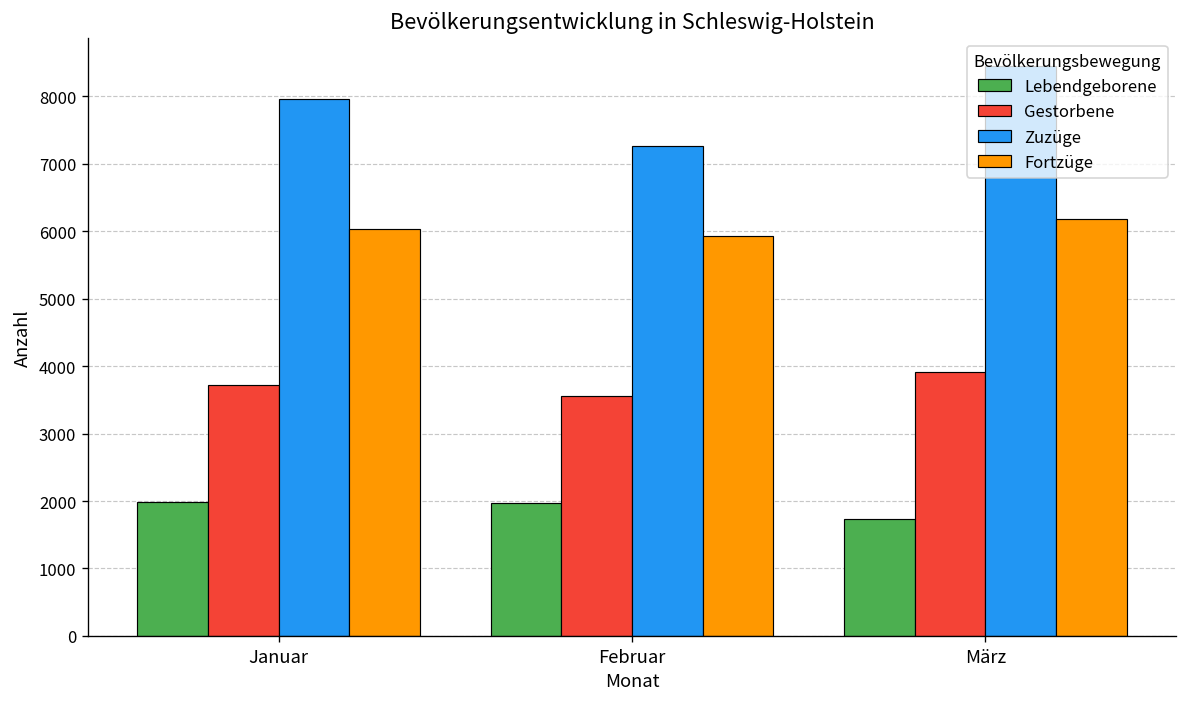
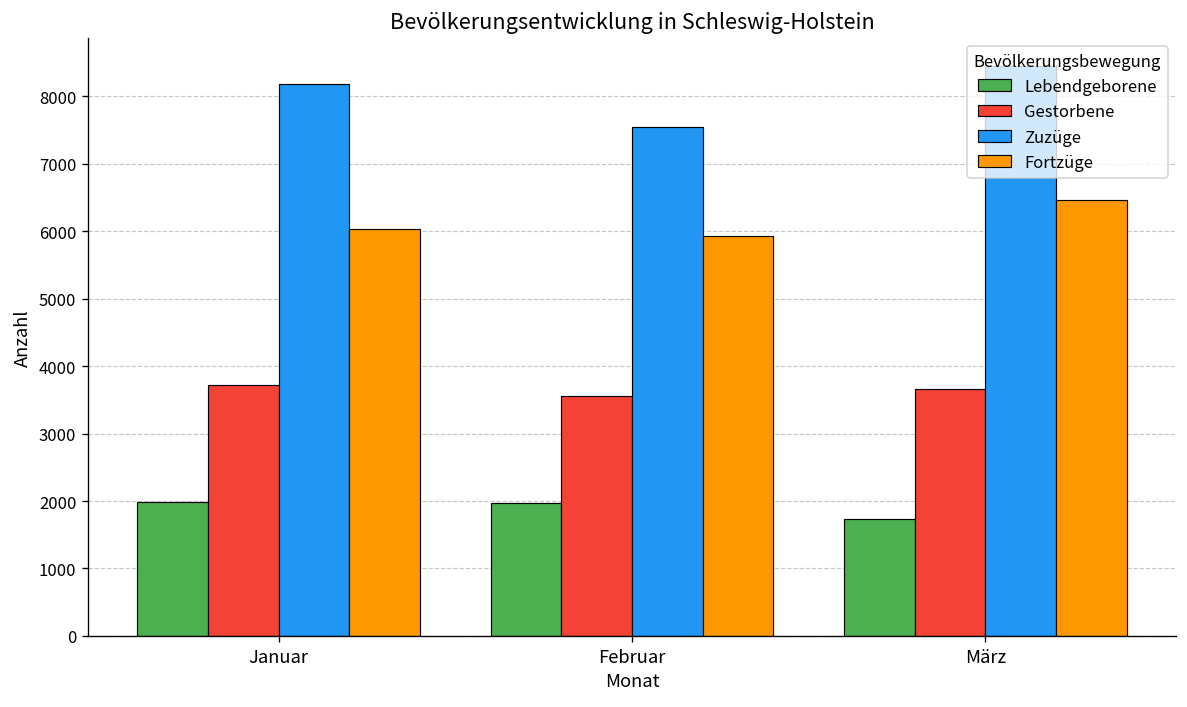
  {
    "Lebendgeborene": {
      "Januar": 2000,
      "Februar": 2000,
      "März": 1700
    },
    "Gestorbene": {
      "Januar": 3700,
      "Februar": 3600,
-     "März": 3900
+     "März": 3700
    },
    "Zuzüge": {
-     "Januar": 8000,
-     "Februar": 7300
+     "Januar": 8200,
+     "Februar": 7500
    },
    "Fortzüge": {
      "Januar": 6000,
      "Februar": 5900,
-     "März": 6200
+     "März": 6500
    }
  }
